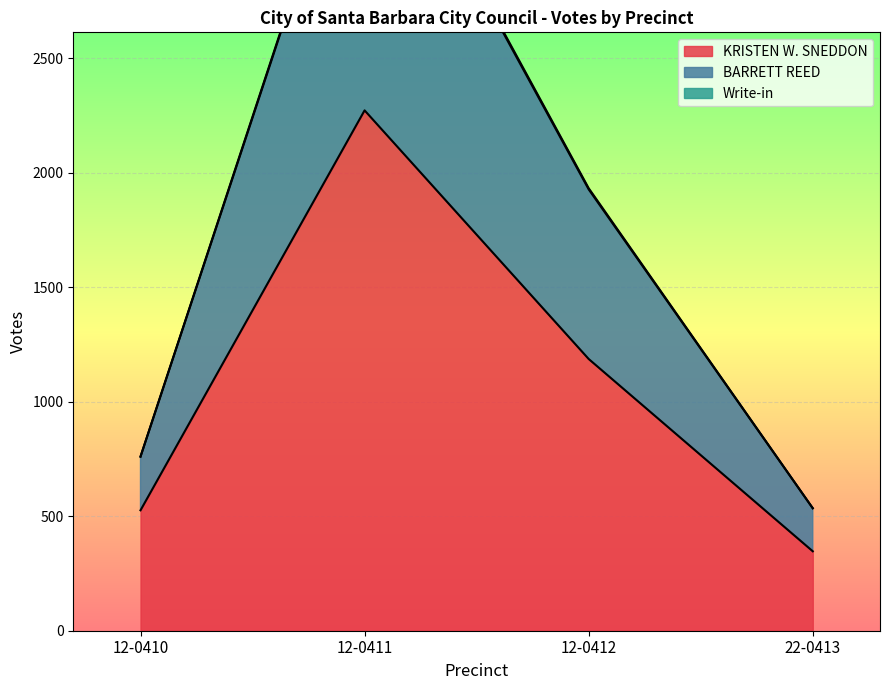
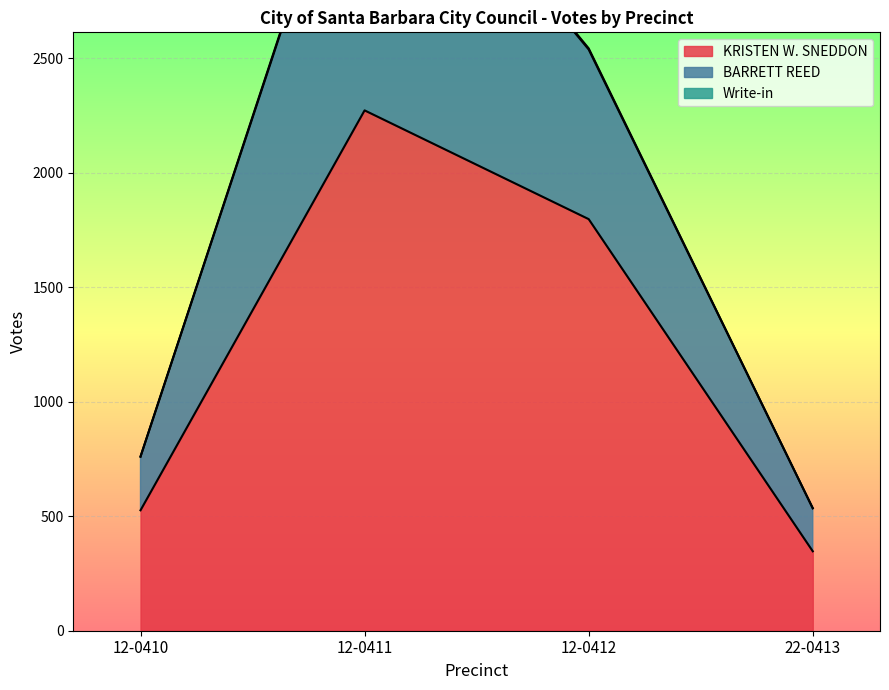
  {
    "KRISTEN W. SNEDDON": {
      "12-0410": 530,
      "12-0411": 2270,
-     "12-0412": 1190,
+     "12-0412": 1800,
      "22-0413": 350
    }
  }
